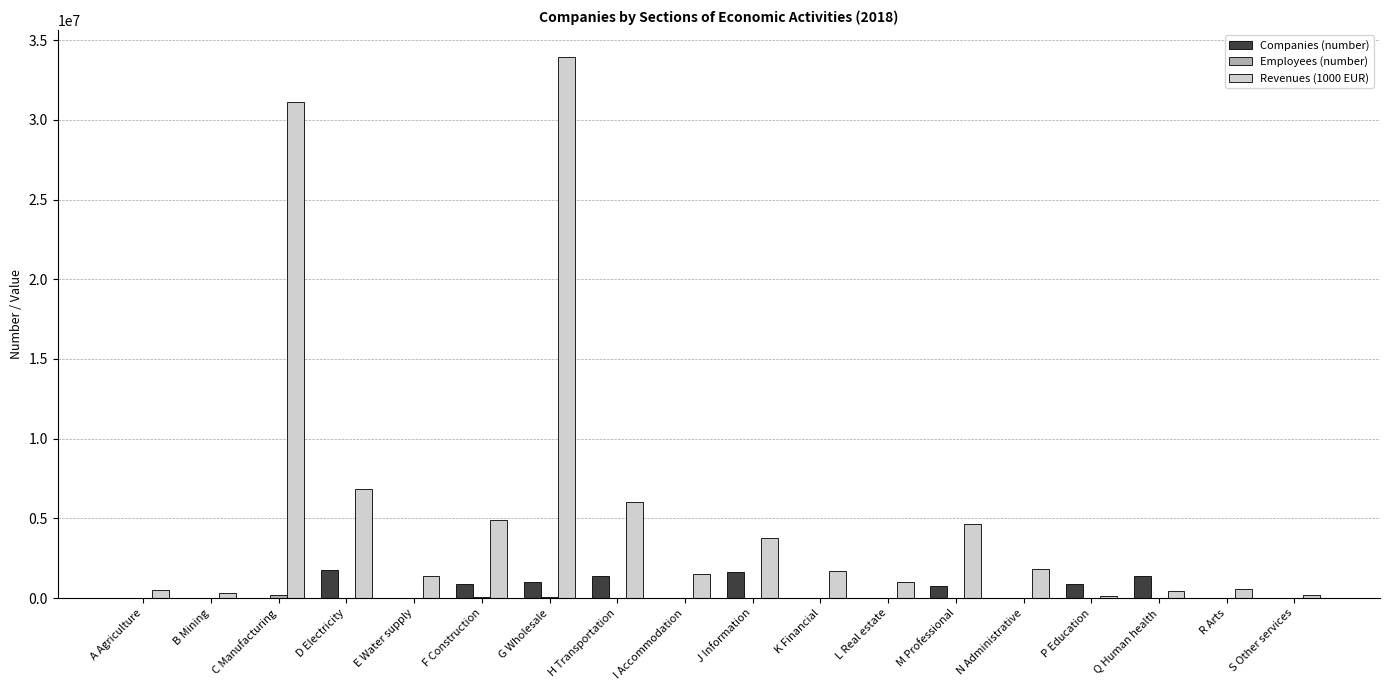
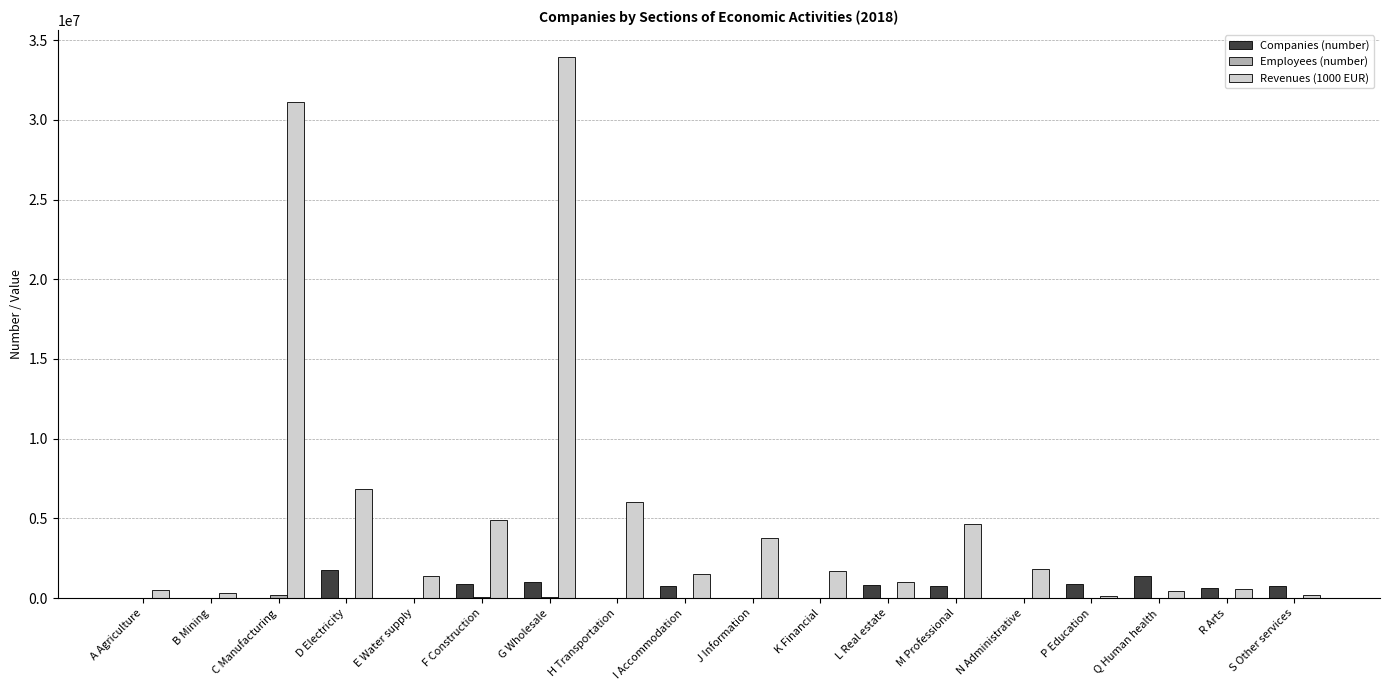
  {
    "Companies (number)": {
      "D Electricity": 1800000,
      "F Construction": 900000,
      "G Wholesale": 1000000,
-     "H Transportation": 1400000,
-     "I Accommodation": 0,
-     "J Information": 1600000,
-     "L Real estate": 0,
+     "H Transportation": 0,
+     "I Accommodation": 800000,
+     "J Information": 0,
+     "L Real estate": 800000,
      "M Professional": 800000,
      "P Education": 900000,
      "Q Human health": 1400000,
-     "R Arts": 0,
-     "S Other services": 0
+     "R Arts": 600000,
+     "S Other services": 700000
    }
  }
